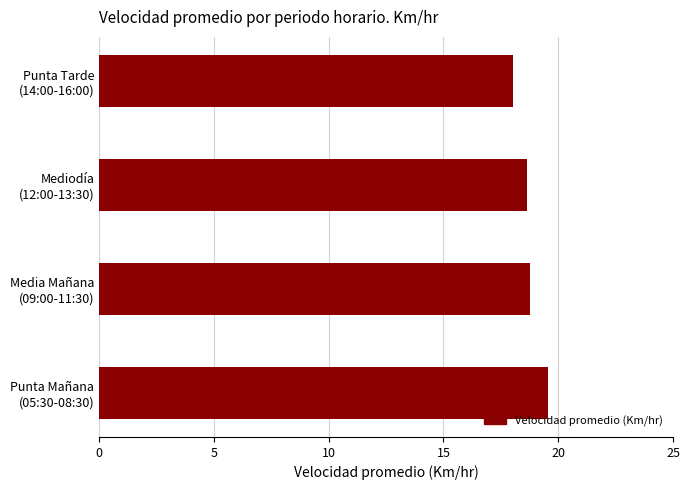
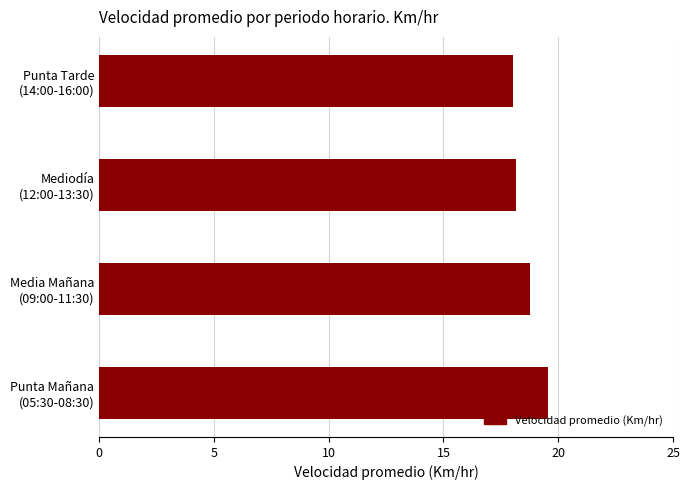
  {
    "Punta Tarde (14:00-16:00)": 18.0,
-   "Mediodía (12:00-13:30)": 18.6,
+   "Mediodía (12:00-13:30)": 18.2,
    "Media Mañana (09:00-11:30)": 18.8,
    "Punta Mañana (05:30-08:30)": 19.6
  }
